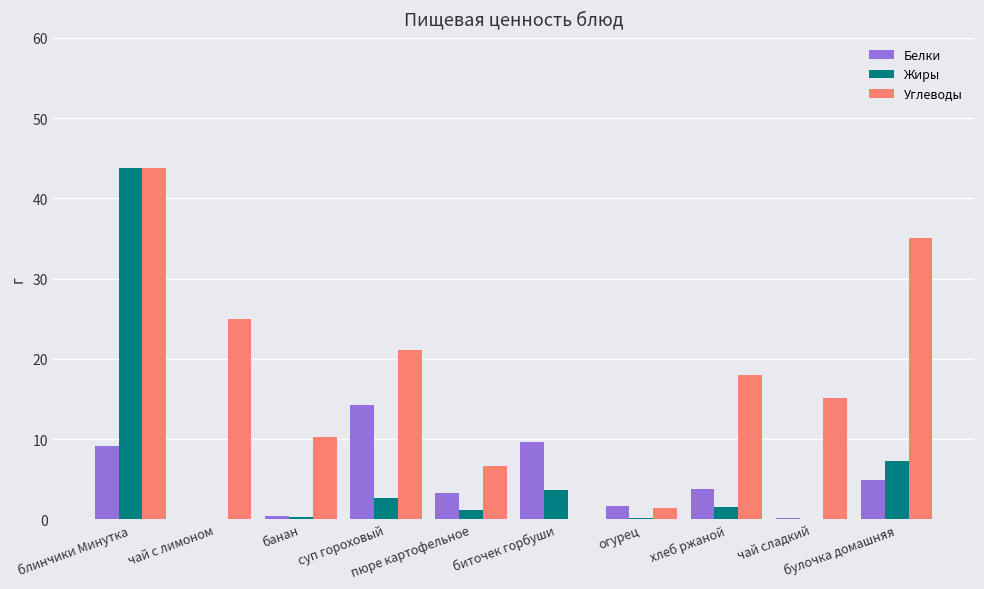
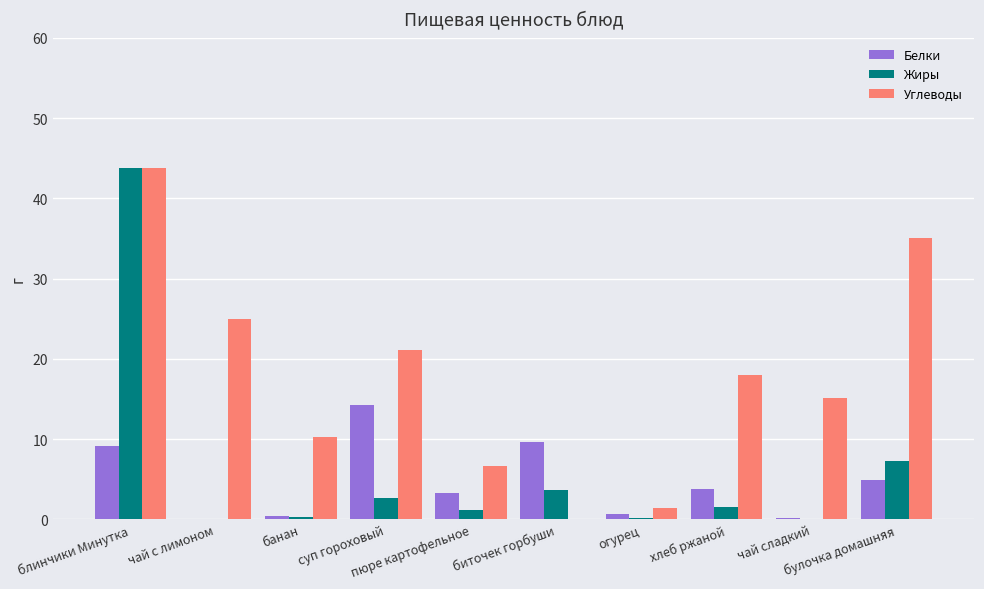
  {
    "Белки": {
      "блинчики Минутка": 9,
      "чай с лимоном": 0,
      "банан": 0,
      "суп гороховый": 14,
      "пюре картофельное": 3,
      "биточек горбуши": 10,
-     "огурец": 2,
+     "огурец": 1,
      "хлеб ржаной": 4,
      "булочка домашняя": 5
    },
    "Жиры": {
      "блинчики Минутка": 44,
      "чай с лимоном": 0,
      "суп гороховый": 3,
      "пюре картофельное": 1,
      "биточек горбуши": 4,
      "хлеб ржаной": 1,
      "булочка домашняя": 7
    },
    "Углеводы": {
      "блинчики Минутка": 44,
      "чай с лимоном": 25,
      "банан": 10,
      "суп гороховый": 21,
      "пюре картофельное": 7,
      "огурец": 1,
      "хлеб ржаной": 18,
      "чай сладкий": 15,
      "булочка домашняя": 35
    }
  }
